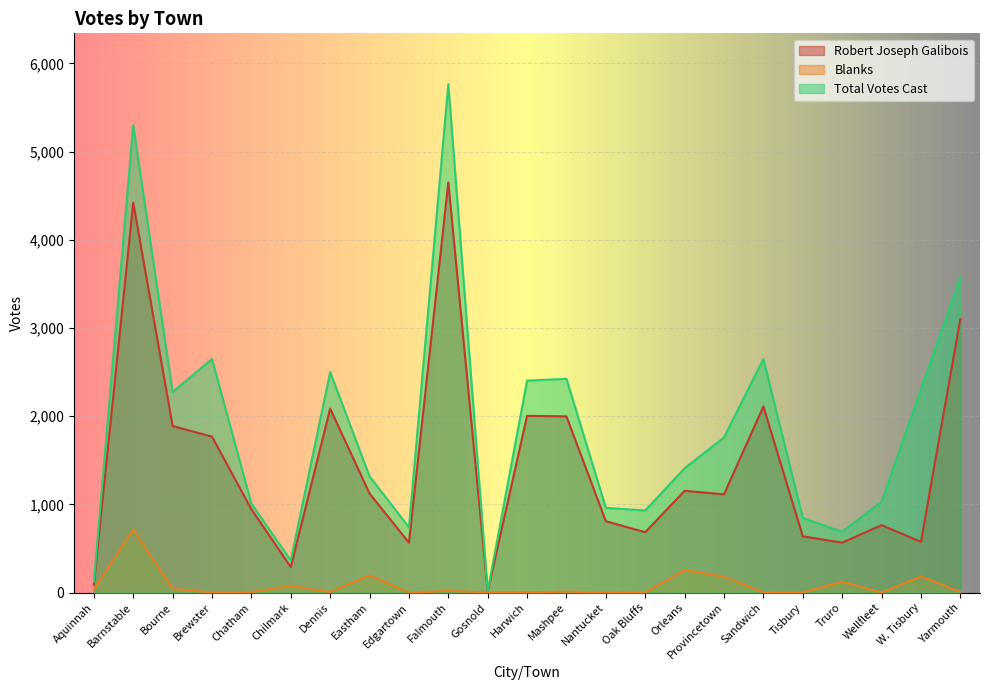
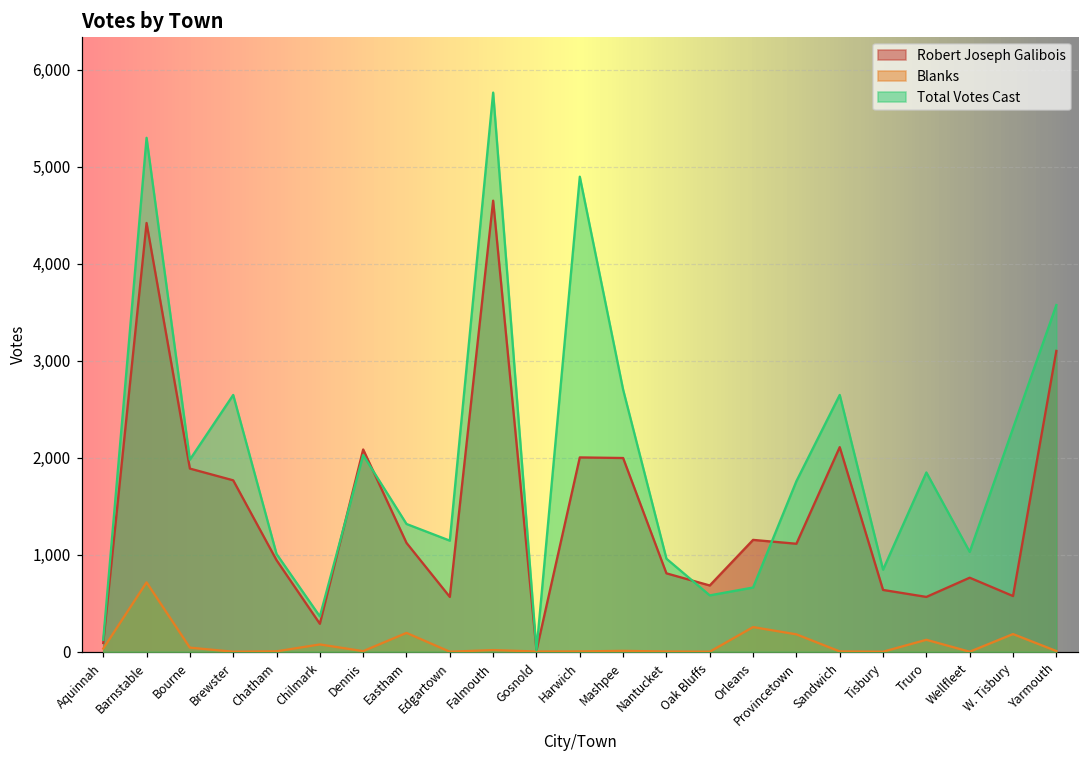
  {
    "Total Votes Cast": {
      "Aquinnah": "100",
      "Barnstable": "5,300",
-     "Bourne": "2,300",
+     "Bourne": "2,000",
      "Brewster": "2,600",
      "Chatham": "1,000",
      "Chilmark": "400",
-     "Dennis": "2,500",
+     "Dennis": "2,000",
      "Eastham": "1,300",
-     "Edgartown": "700",
+     "Edgartown": "1,100",
      "Falmouth": "5,800",
-     "Harwich": "2,400",
-     "Mashpee": "2,400",
+     "Harwich": "4,900",
+     "Mashpee": "2,700",
      "Nantucket": "1,000",
-     "Oak Bluffs": "900",
-     "Orleans": "1,400",
+     "Oak Bluffs": "600",
+     "Orleans": "700",
      "Provincetown": "1,800",
      "Sandwich": "2,600",
      "Tisbury": "800",
-     "Truro": "700",
+     "Truro": "1,800",
      "Wellfleet": "1,000",
      "W. Tisbury": "2,300",
      "Yarmouth": "3,600"
    }
  }
